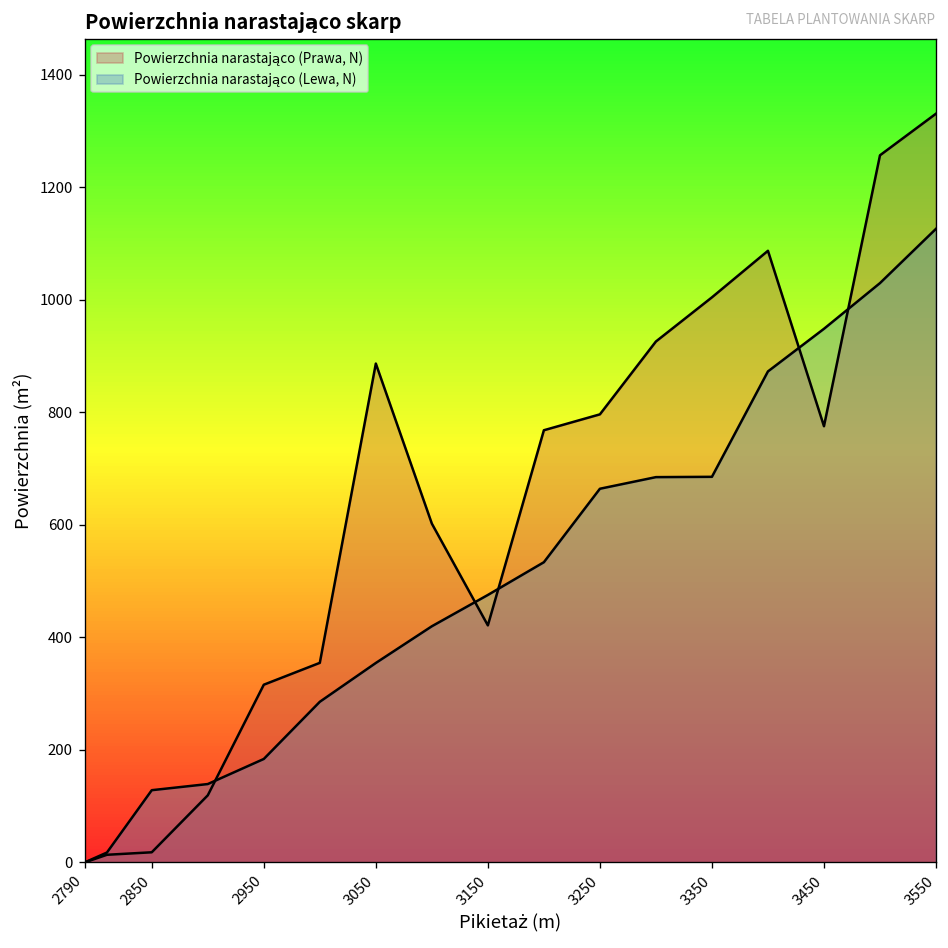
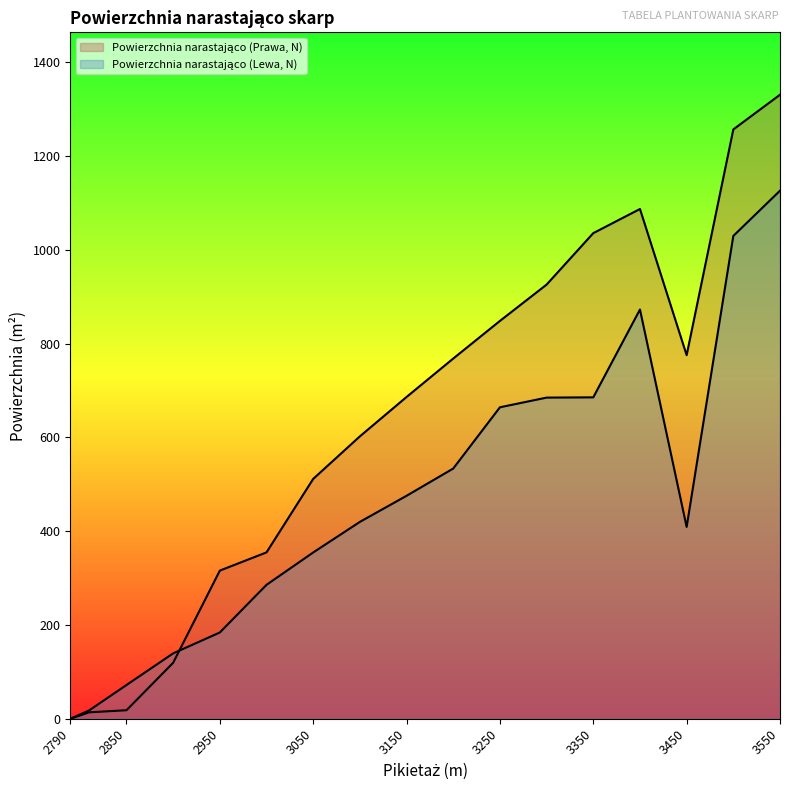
  {
    "Powierzchnia narastająco (Prawa, N)": {
      "2850": 20,
      "2950": 320,
-     "3050": 890,
-     "3150": 420,
-     "3250": 800,
-     "3350": 1000,
+     "3050": 510,
+     "3150": 690,
+     "3250": 850,
+     "3350": 1040,
      "3450": 780,
      "3550": 1330
    },
    "Powierzchnia narastająco (Lewa, N)": {
-     "2850": 130,
+     "2850": 70,
      "2950": 180,
      "3050": 350,
      "3150": 480,
      "3250": 660,
      "3350": 690,
-     "3450": 950,
+     "3450": 410,
      "3550": 1130
    }
  }
